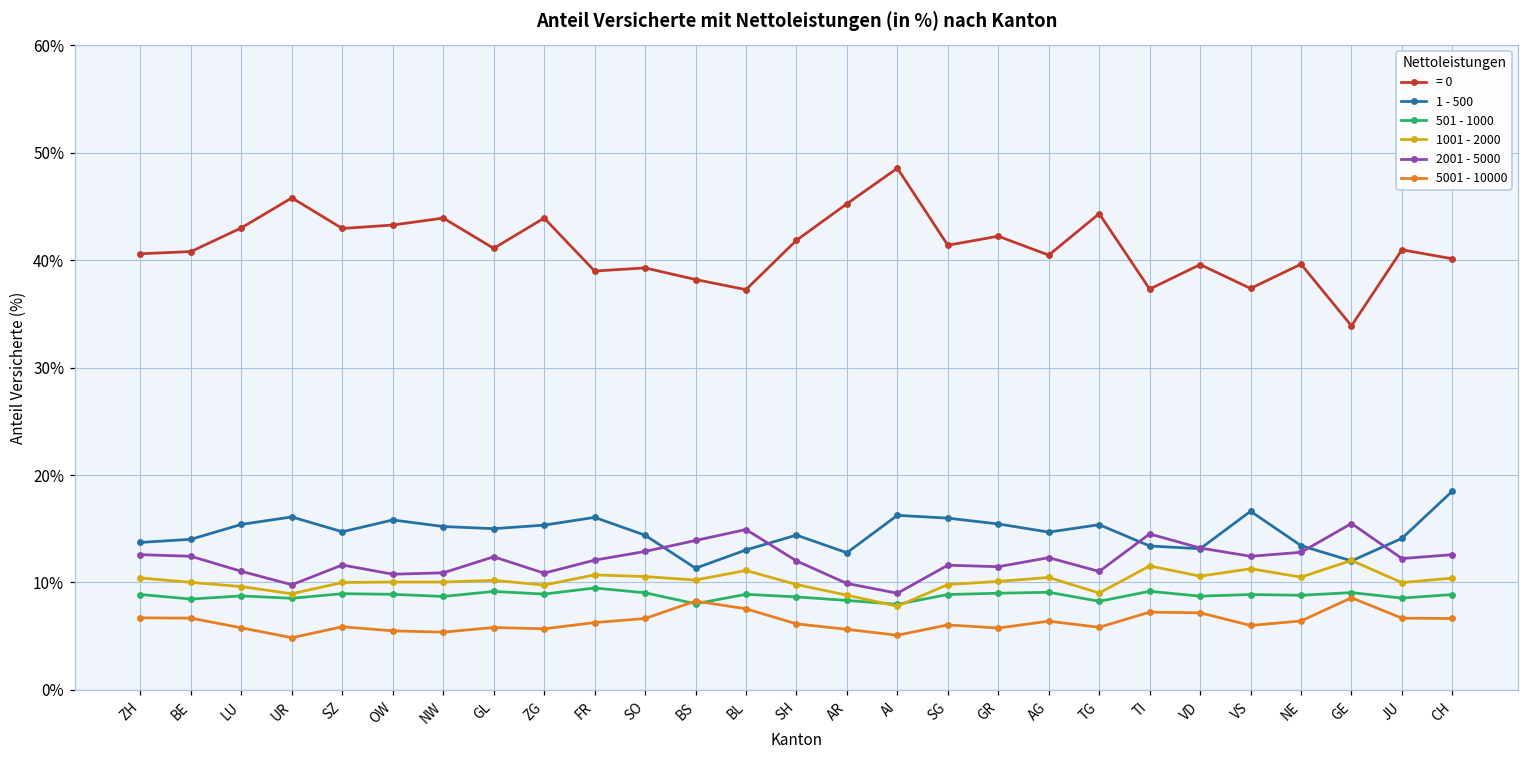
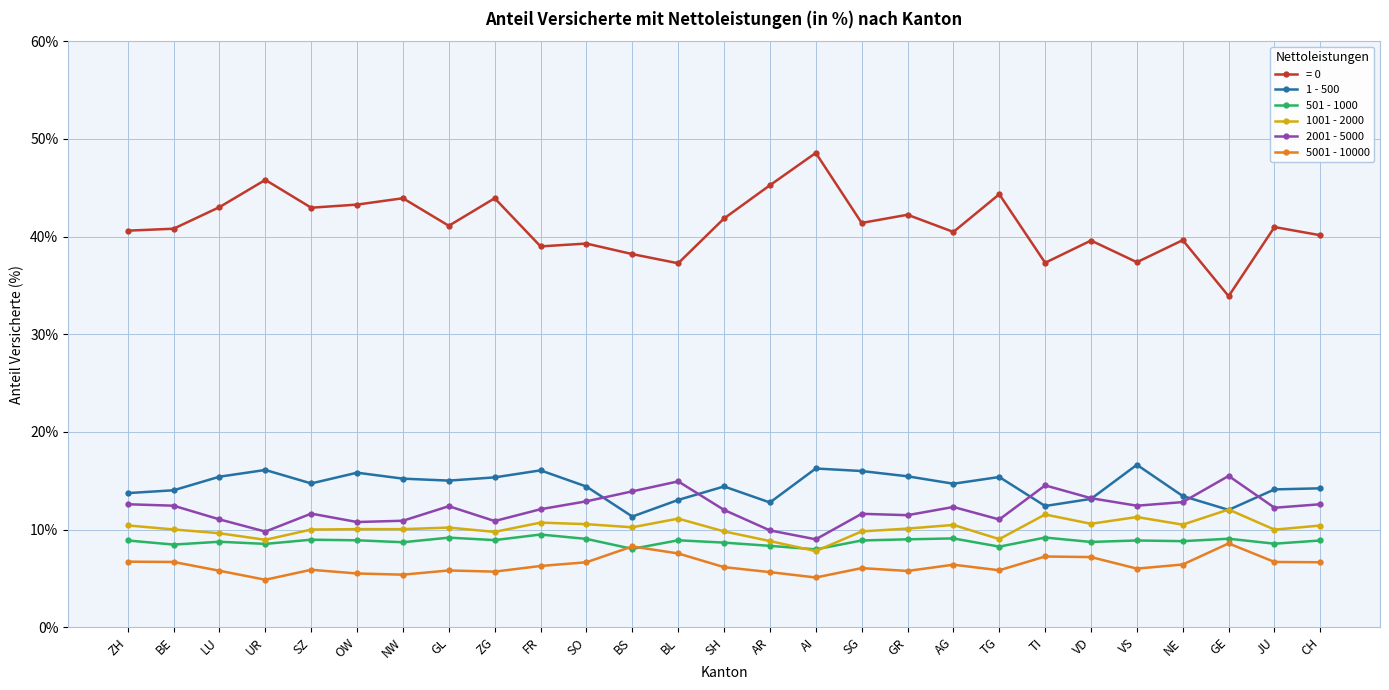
  {
    "= 0": {
      "ZH": "41%",
      "BE": "41%",
      "LU": "43%",
      "UR": "46%",
      "SZ": "43%",
      "OW": "43%",
      "NW": "44%",
      "GL": "41%",
      "ZG": "44%",
      "FR": "39%",
      "SO": "39%",
      "BS": "38%",
      "BL": "37%",
      "SH": "42%",
      "AR": "45%",
      "AI": "49%",
      "SG": "41%",
      "GR": "42%",
      "AG": "40%",
      "TG": "44%",
      "TI": "37%",
      "VD": "40%",
      "VS": "37%",
      "NE": "40%",
      "GE": "34%",
      "JU": "41%",
      "CH": "40%"
    },
    "1 - 500": {
      "ZH": "14%",
      "BE": "14%",
      "LU": "15%",
      "UR": "16%",
      "SZ": "15%",
      "OW": "16%",
      "NW": "15%",
      "GL": "15%",
      "ZG": "15%",
      "FR": "16%",
      "SO": "14%",
      "BS": "11%",
      "BL": "13%",
      "SH": "14%",
      "AR": "13%",
      "AI": "16%",
      "SG": "16%",
      "GR": "15%",
      "AG": "15%",
      "TG": "15%",
-     "TI": "13%",
+     "TI": "12%",
      "VS": "17%",
      "NE": "13%",
      "JU": "14%",
-     "CH": "19%"
+     "CH": "14%"
    },
    "501 - 1000": {
      "ZH": "9%",
      "BE": "8%",
      "LU": "9%",
      "UR": "9%",
      "SZ": "9%",
      "OW": "9%",
      "NW": "9%",
      "GL": "9%",
      "ZG": "9%",
      "FR": "9%",
      "SO": "9%",
      "BL": "9%",
      "SH": "9%",
      "AR": "8%",
      "SG": "9%",
      "GR": "9%",
      "AG": "9%",
      "TG": "8%",
      "TI": "9%",
      "VD": "9%",
      "VS": "9%",
      "NE": "9%",
      "GE": "9%",
      "JU": "9%",
      "CH": "9%"
    },
    "2001 - 5000": {
      "ZH": "13%",
      "BE": "12%",
      "LU": "11%",
      "UR": "10%",
      "SZ": "12%",
      "OW": "11%",
      "NW": "11%",
      "GL": "12%",
      "ZG": "11%",
      "FR": "12%",
      "SO": "13%",
      "BS": "14%",
      "BL": "15%",
      "SH": "12%",
      "AR": "10%",
      "AI": "9%",
      "SG": "12%",
      "GR": "11%",
      "AG": "12%",
      "TG": "11%",
      "TI": "15%",
      "VS": "12%",
      "NE": "13%",
      "GE": "15%",
      "JU": "12%",
      "CH": "13%"
    }
  }
